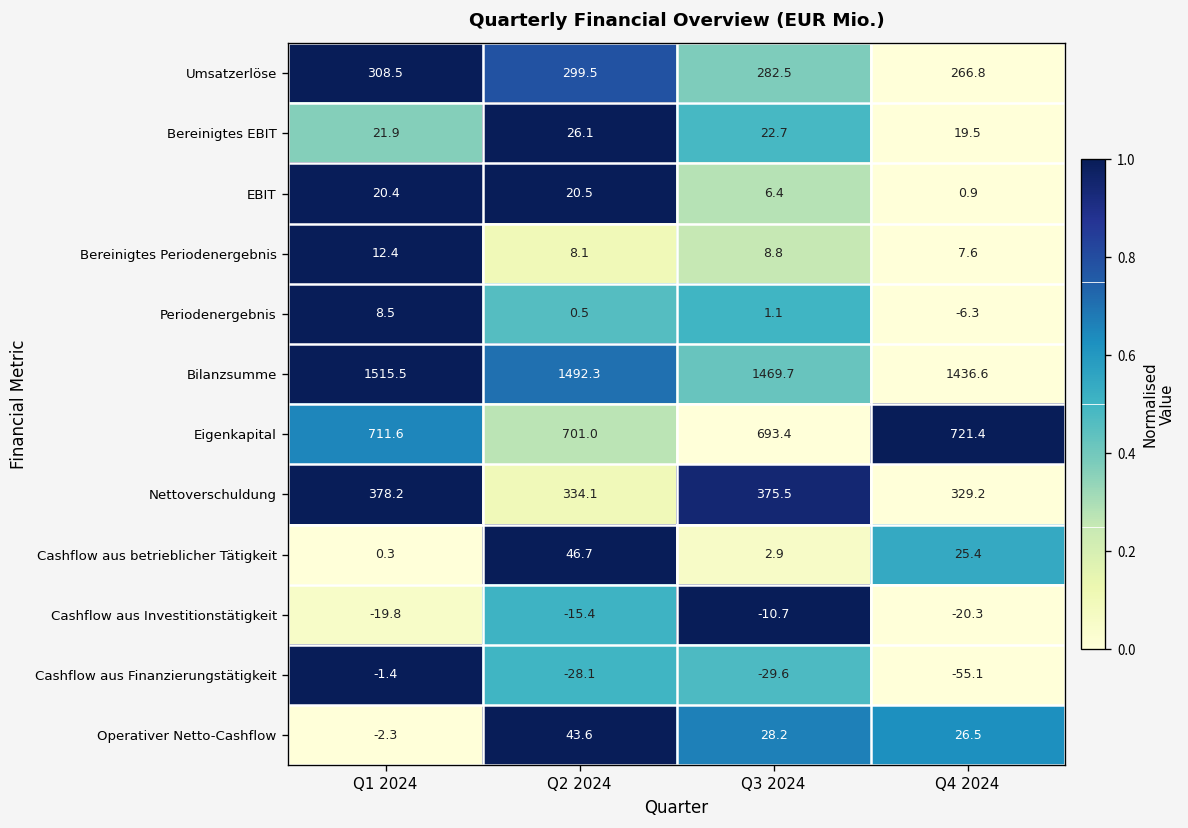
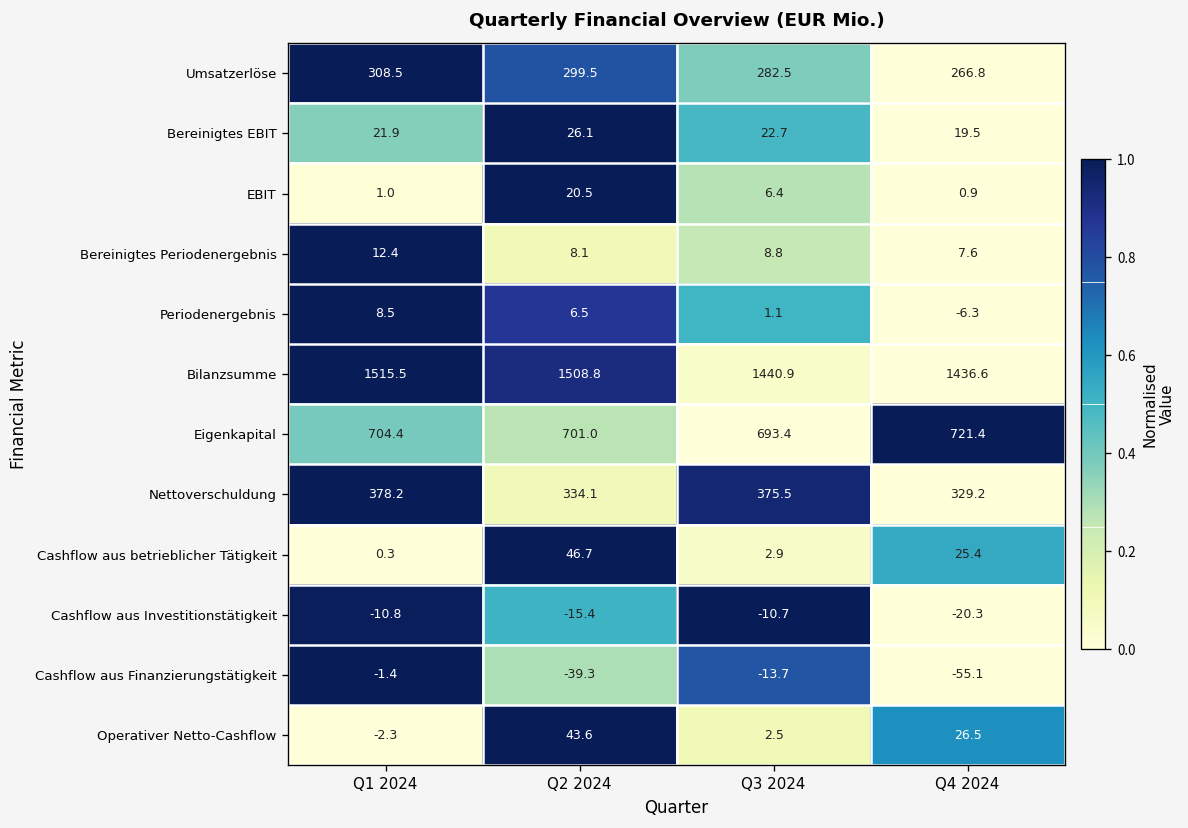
  {
    "Umsatzerlöse": {
      "Q1 2024": 308.5,
      "Q2 2024": 299.5,
      "Q3 2024": 282.5,
      "Q4 2024": 266.8
    },
    "Bereinigtes EBIT": {
      "Q1 2024": 21.9,
      "Q2 2024": 26.1,
      "Q3 2024": 22.7,
      "Q4 2024": 19.5
    },
    "EBIT": {
-     "Q1 2024": 20.4,
+     "Q1 2024": 1.0,
      "Q2 2024": 20.5,
      "Q3 2024": 6.4,
      "Q4 2024": 0.9
    },
    "Bereinigtes Periodenergebnis": {
      "Q1 2024": 12.4,
      "Q2 2024": 8.1,
      "Q3 2024": 8.8,
      "Q4 2024": 7.6
    },
    "Periodenergebnis": {
      "Q1 2024": 8.5,
-     "Q2 2024": 0.5,
+     "Q2 2024": 6.5,
      "Q3 2024": 1.1,
      "Q4 2024": -6.3
    },
    "Bilanzsumme": {
      "Q1 2024": 1515.5,
-     "Q2 2024": 1492.3,
-     "Q3 2024": 1469.7,
+     "Q2 2024": 1508.8,
+     "Q3 2024": 1440.9,
      "Q4 2024": 1436.6
    },
    "Eigenkapital": {
-     "Q1 2024": 711.6,
+     "Q1 2024": 704.4,
      "Q2 2024": 701.0,
      "Q3 2024": 693.4,
      "Q4 2024": 721.4
    },
    "Nettoverschuldung": {
      "Q1 2024": 378.2,
      "Q2 2024": 334.1,
      "Q3 2024": 375.5,
      "Q4 2024": 329.2
    },
    "Cashflow aus betrieblicher Tätigkeit": {
      "Q1 2024": 0.3,
      "Q2 2024": 46.7,
      "Q3 2024": 2.9,
      "Q4 2024": 25.4
    },
    "Cashflow aus Investitionstätigkeit": {
-     "Q1 2024": -19.8,
+     "Q1 2024": -10.8,
      "Q2 2024": -15.4,
      "Q3 2024": -10.7,
      "Q4 2024": -20.3
    },
    "Cashflow aus Finanzierungstätigkeit": {
      "Q1 2024": -1.4,
-     "Q2 2024": -28.1,
-     "Q3 2024": -29.6,
+     "Q2 2024": -39.3,
+     "Q3 2024": -13.7,
      "Q4 2024": -55.1
    },
    "Operativer Netto-Cashflow": {
      "Q1 2024": -2.3,
      "Q2 2024": 43.6,
-     "Q3 2024": 28.2,
+     "Q3 2024": 2.5,
      "Q4 2024": 26.5
    }
  }
